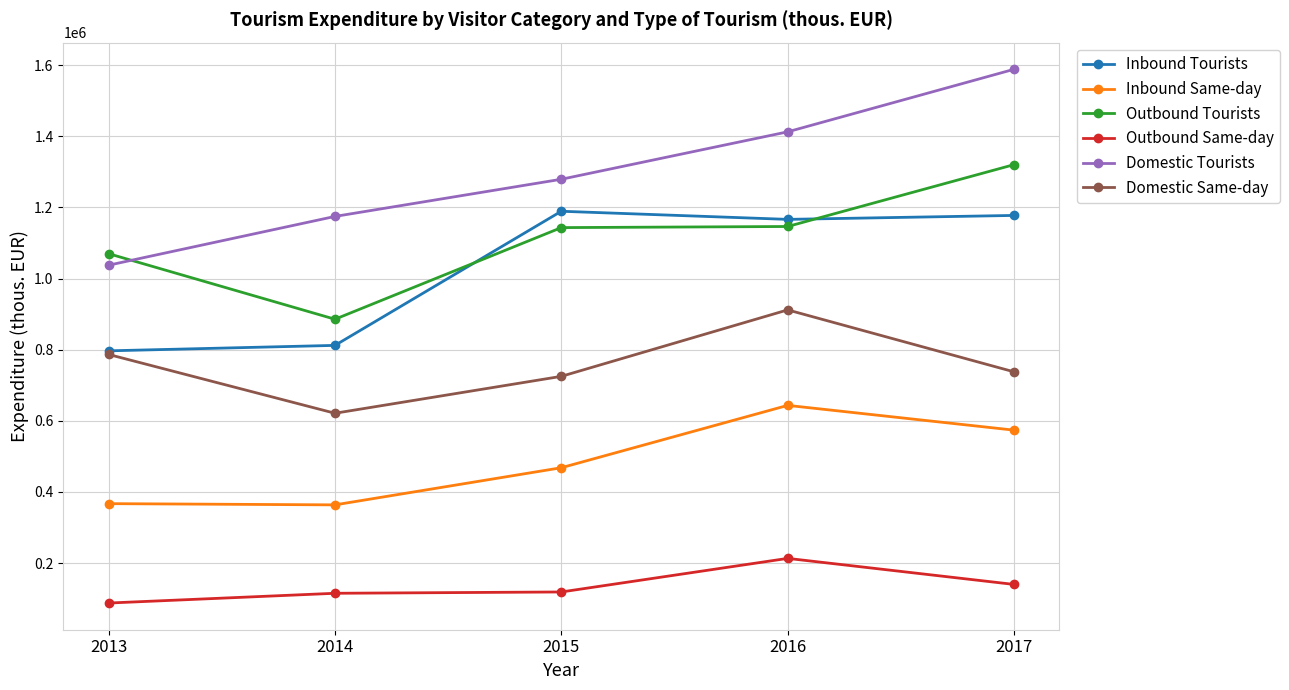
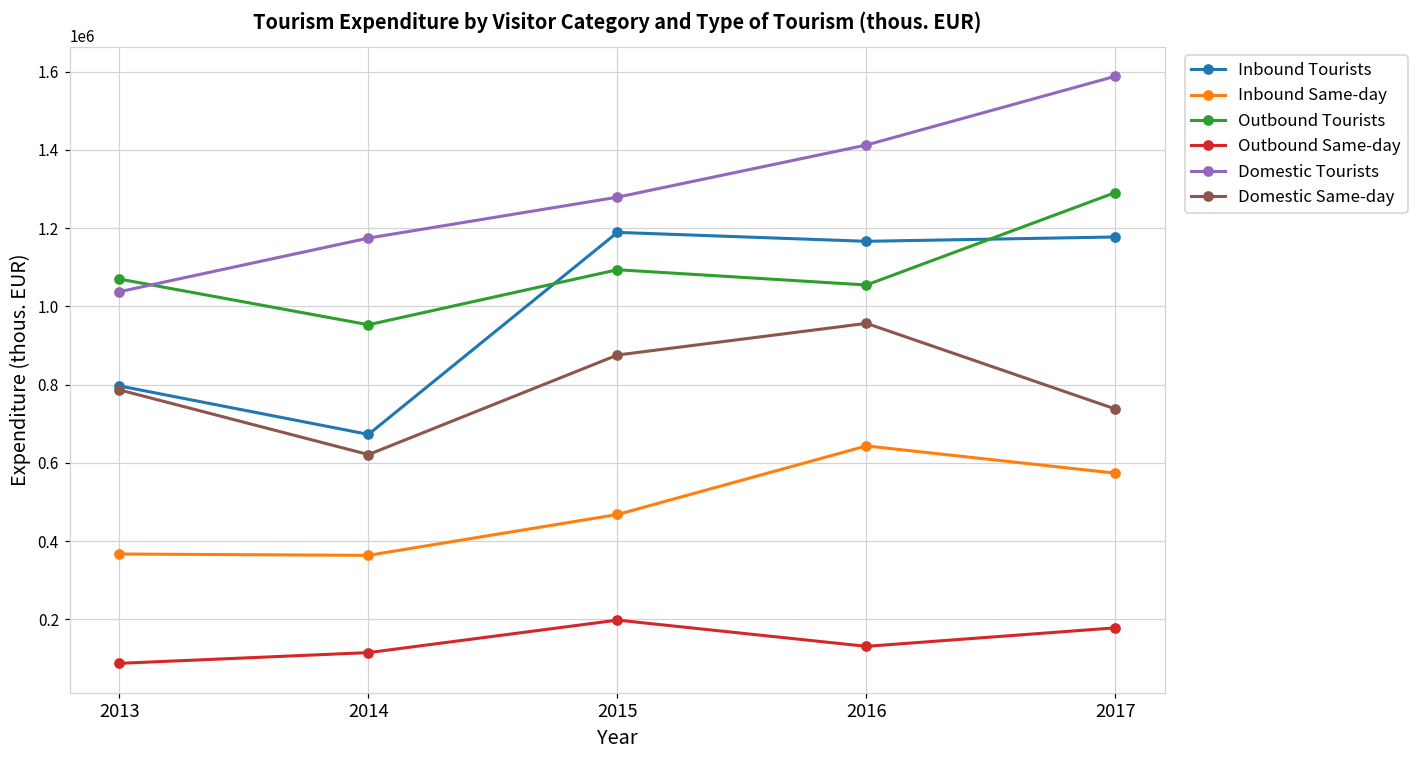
  {
    "Inbound Tourists": {
      "2013": 800000,
-     "2014": 810000,
+     "2014": 670000,
      "2015": 1190000,
      "2016": 1170000,
      "2017": 1180000
    },
    "Inbound Same-day": {
      "2013": 370000,
      "2014": 360000,
      "2015": 470000,
      "2016": 640000,
      "2017": 570000
    },
    "Outbound Tourists": {
      "2013": 1070000,
-     "2014": 890000,
-     "2015": 1140000,
-     "2016": 1150000,
-     "2017": 1320000
+     "2014": 950000,
+     "2015": 1090000,
+     "2016": 1050000,
+     "2017": 1290000
    },
    "Outbound Same-day": {
      "2013": 90000,
      "2014": 120000,
-     "2015": 120000,
-     "2016": 210000,
-     "2017": 140000
+     "2015": 200000,
+     "2016": 130000,
+     "2017": 180000
    },
    "Domestic Tourists": {
      "2013": 1040000,
      "2014": 1170000,
      "2015": 1280000,
      "2016": 1410000,
      "2017": 1590000
    },
    "Domestic Same-day": {
      "2013": 790000,
      "2014": 620000,
-     "2015": 730000,
-     "2016": 910000,
+     "2015": 880000,
+     "2016": 960000,
      "2017": 740000
    }
  }
